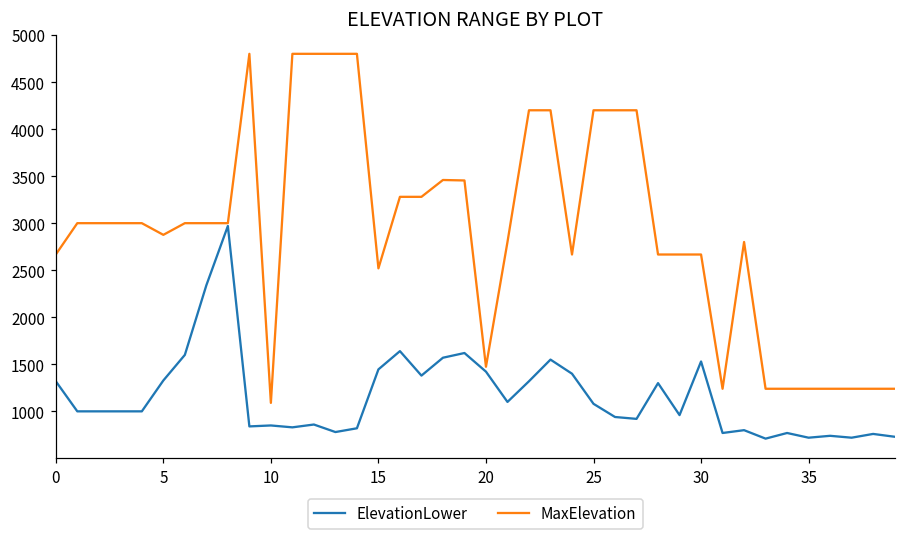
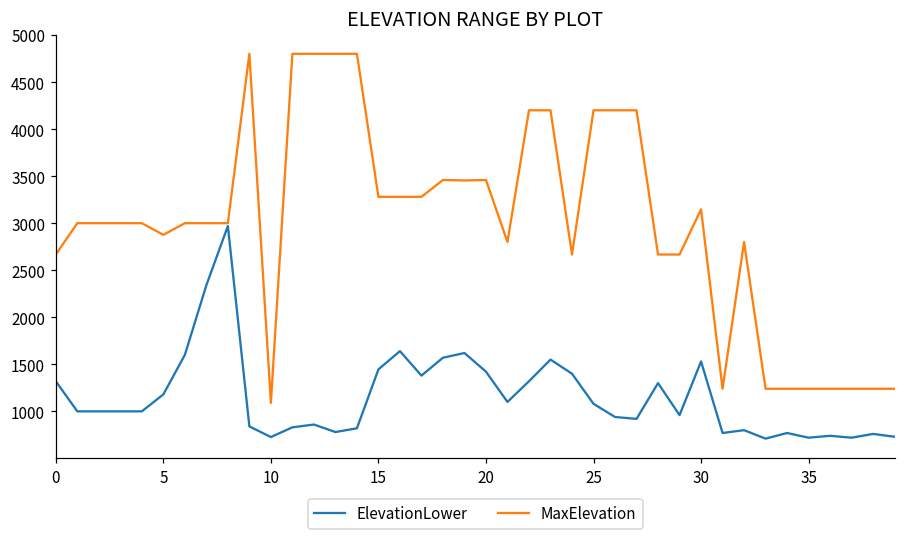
  {
    "ElevationLower": {
      "0": 1300,
-     "5": 1300,
-     "10": 900,
+     "5": 1200,
+     "10": 700,
      "15": 1400,
      "20": 1400,
      "25": 1100,
      "30": 1500,
      "35": 700
    },
    "MaxElevation": {
      "0": 2700,
      "5": 2900,
      "10": 1100,
-     "15": 2500,
-     "20": 1500,
+     "15": 3300,
+     "20": 3500,
      "25": 4200,
-     "30": 2700,
+     "30": 3100,
      "35": 1200
    }
  }
